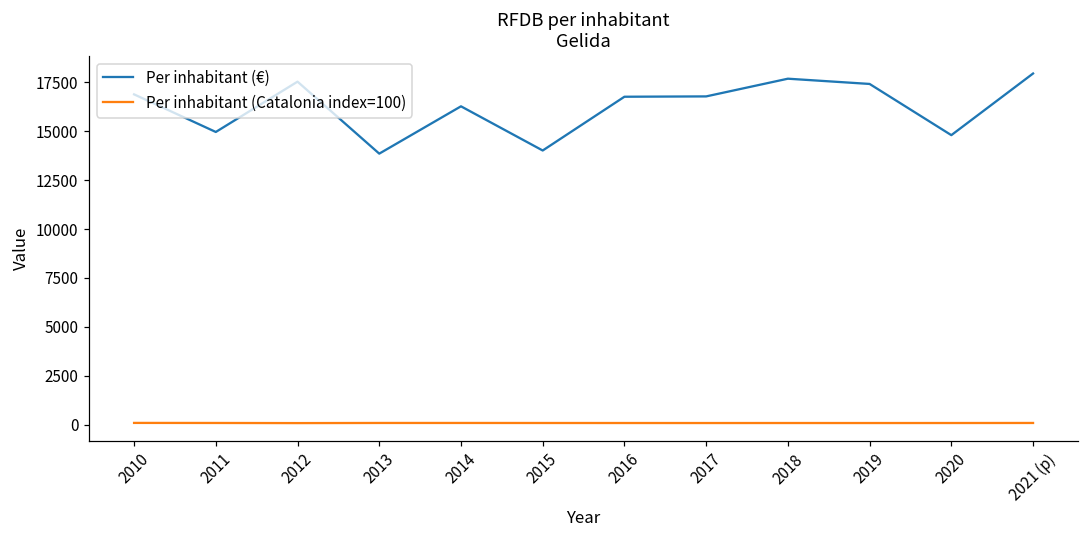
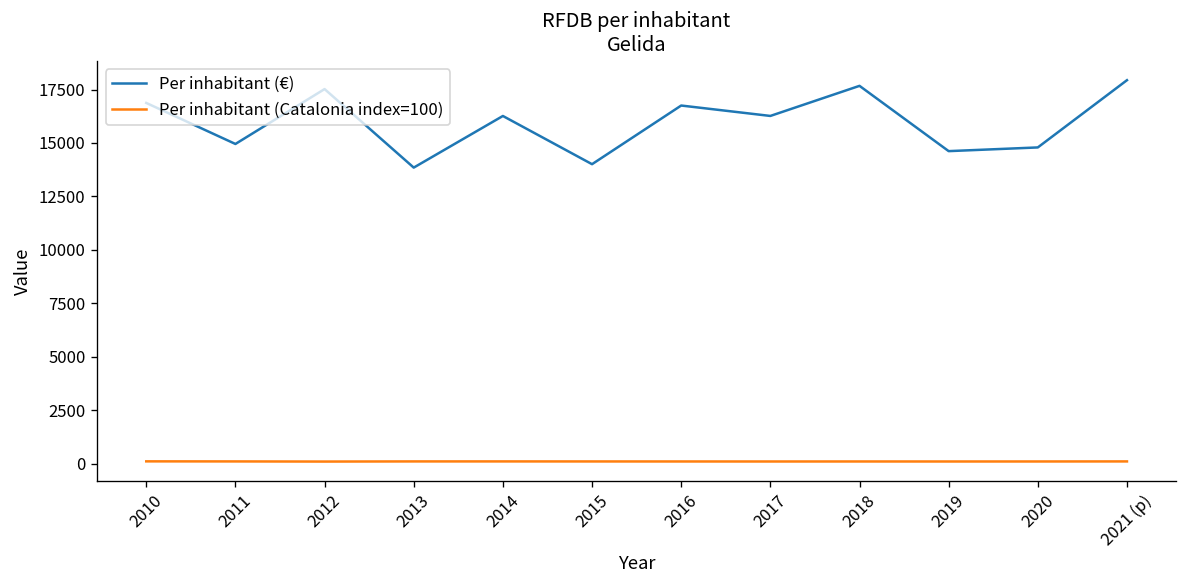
  {
    "Per inhabitant (€)": {
      "2011": 15000,
      "2013": 13800,
      "2014": 16300,
      "2015": 14000,
      "2016": 16800,
-     "2017": 16800,
+     "2017": 16300,
      "2018": 17700,
-     "2019": 17400,
+     "2019": 14600,
      "2020": 14800,
      "2021 (p)": 17900
    },
    "Per inhabitant (Catalonia index=100)": {
      "2010": 100,
      "2011": 100,
      "2012": 100,
      "2013": 100,
      "2014": 100,
      "2015": 100,
      "2016": 100,
      "2017": 100,
      "2018": 100,
      "2019": 100,
      "2020": 100,
      "2021 (p)": 100
    }
  }
